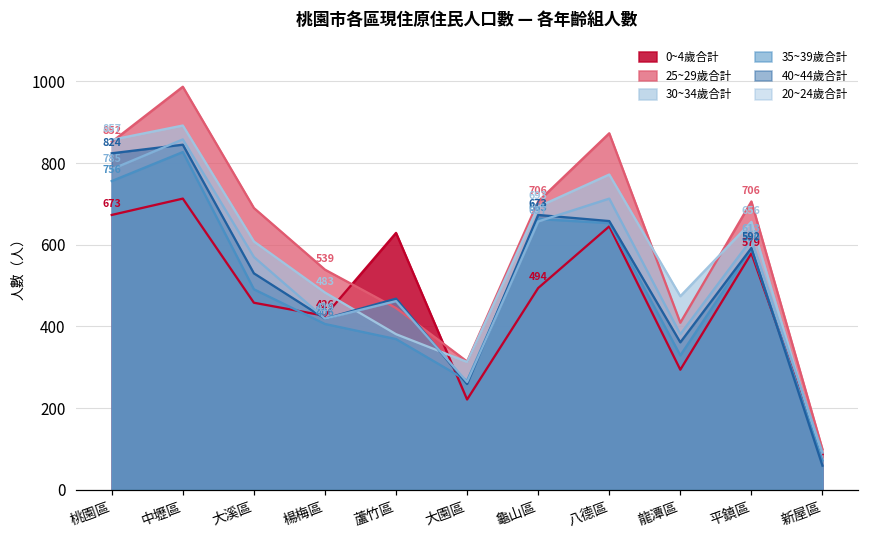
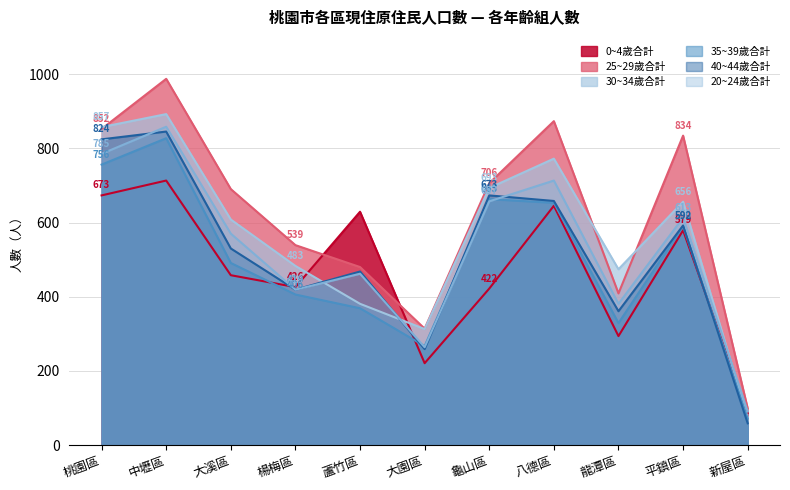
  {
    "0~4歲合計": {
      "桃園區": 673,
-     "龜山區": 494
+     "龜山區": 422
    },
    "25~29歲合計": {
      "楊梅區": 539,
-     "蘆竹區": 450,
-     "平鎮區": 706
+     "蘆竹區": 480,
+     "平鎮區": 834
    }
  }
